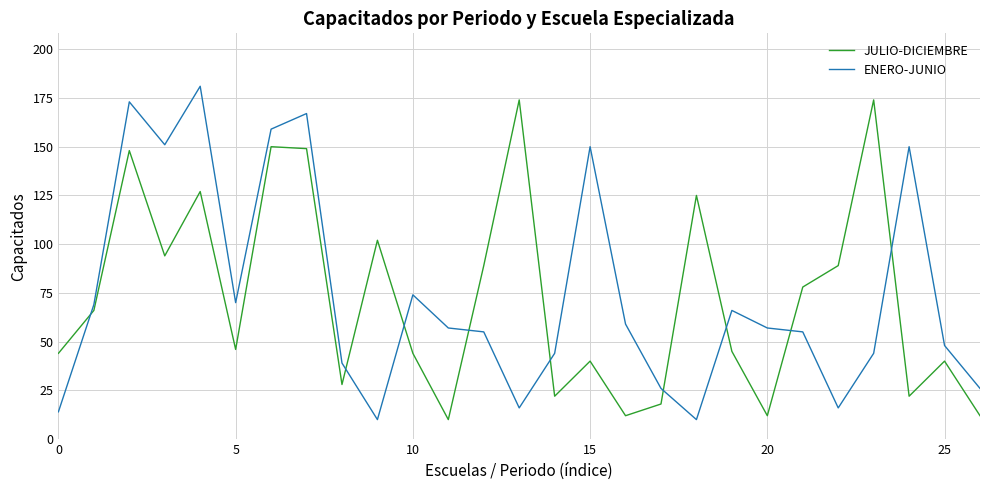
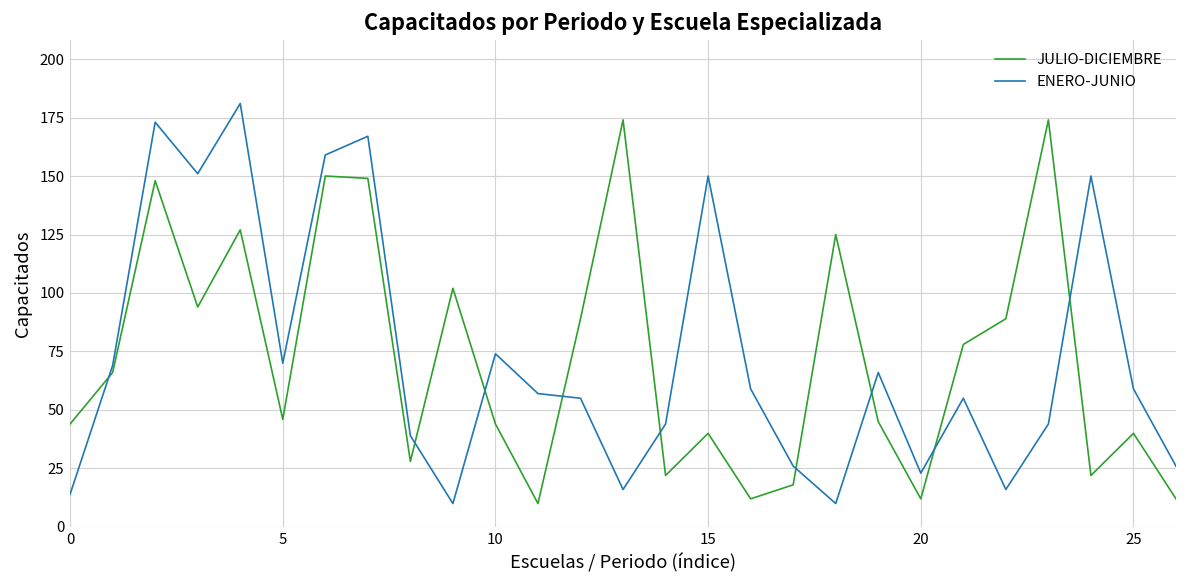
  {
    "JULIO-DICIEMBRE": {
      "0": 44,
      "5": 46,
      "10": 44,
      "15": 40,
      "20": 12,
      "25": 40
    },
    "ENERO-JUNIO": {
      "0": 14,
      "5": 70,
      "10": 74,
      "15": 150,
-     "20": 57,
-     "25": 48
+     "20": 23,
+     "25": 59
    }
  }
